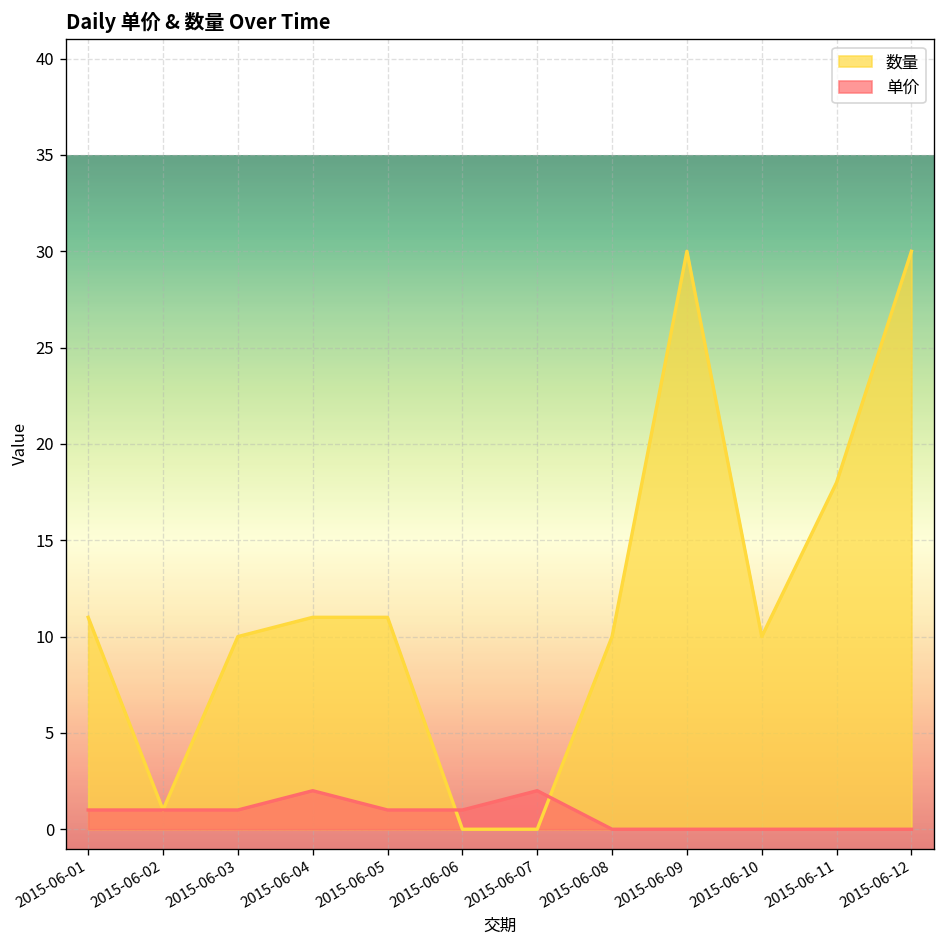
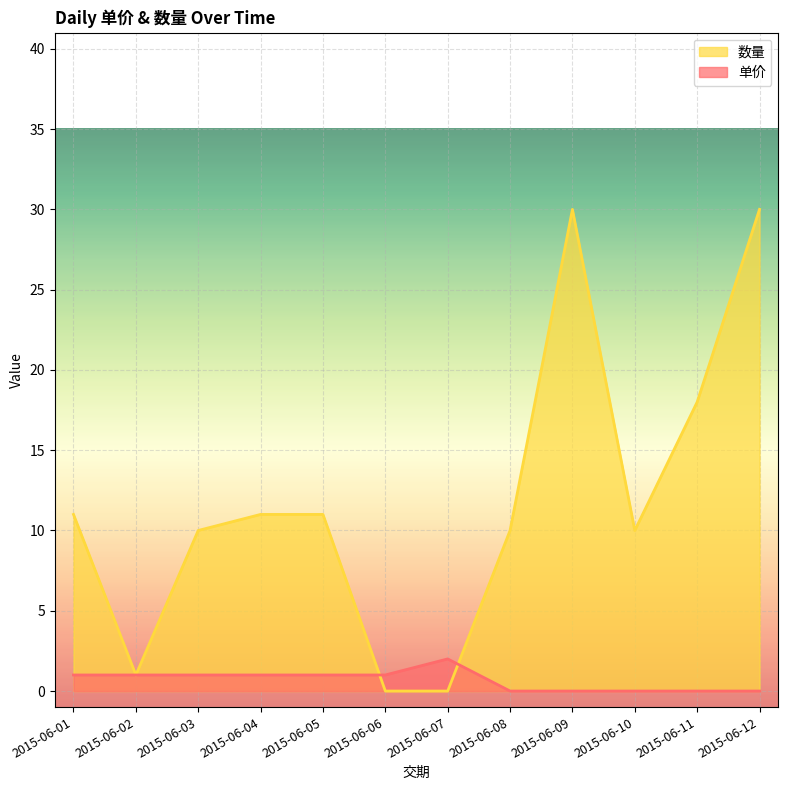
  {
    "数量": {
      "2015-06-01": 11,
      "2015-06-03": 10,
      "2015-06-04": 11,
      "2015-06-05": 11,
      "2015-06-06": 0,
      "2015-06-07": 0,
      "2015-06-08": 10,
      "2015-06-09": 30,
      "2015-06-10": 10,
      "2015-06-11": 18,
      "2015-06-12": 30
    },
    "单价": {
      "2015-06-01": 1,
      "2015-06-03": 1,
-     "2015-06-04": 2,
+     "2015-06-04": 1,
      "2015-06-05": 1,
      "2015-06-06": 1,
      "2015-06-07": 2,
      "2015-06-08": 0,
      "2015-06-09": 0,
      "2015-06-10": 0,
      "2015-06-11": 0,
      "2015-06-12": 0
    }
  }
